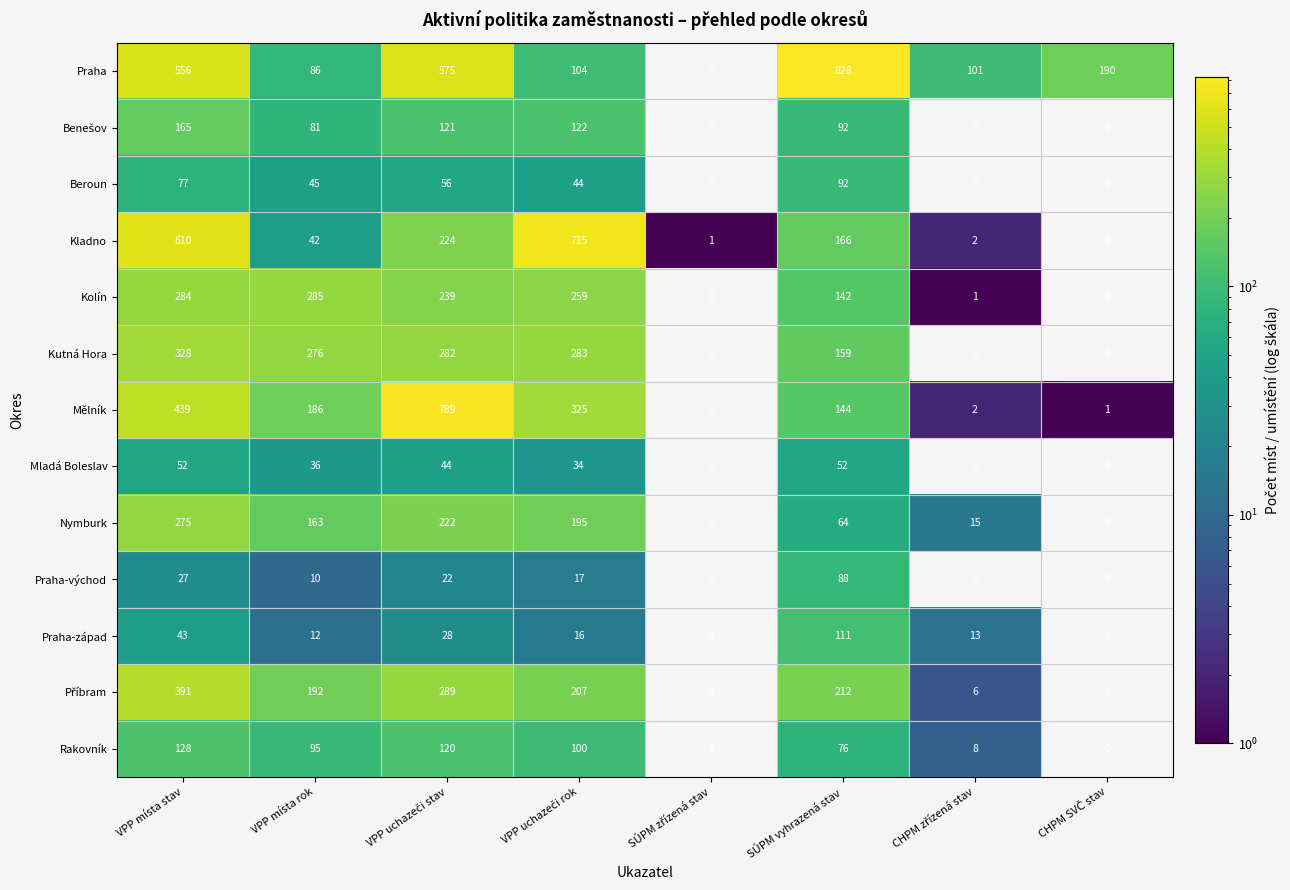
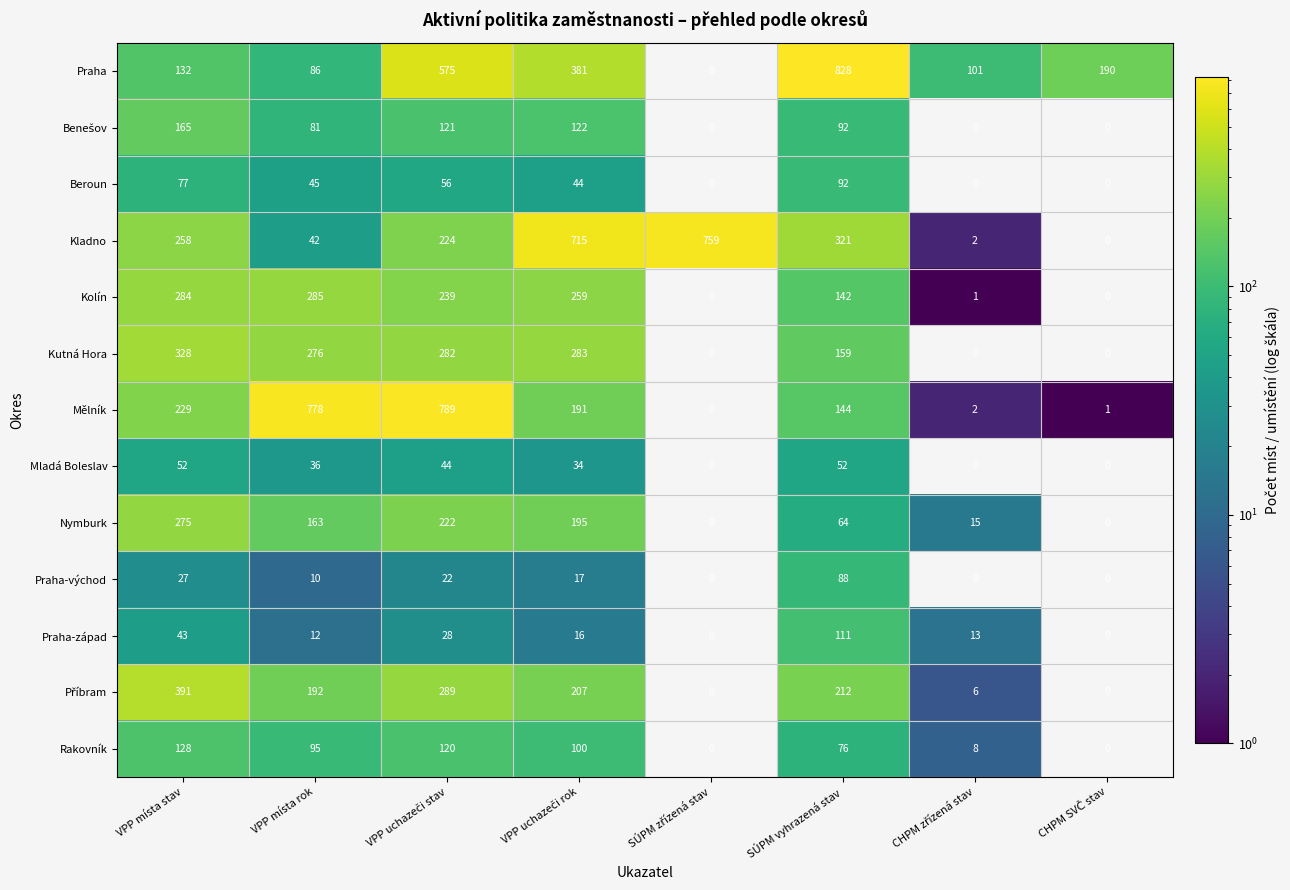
  {
    "Praha": {
-     "VPP místa stav": 556,
+     "VPP místa stav": 132,
      "VPP místa rok": 86,
      "VPP uchazeči stav": 575,
-     "VPP uchazeči rok": 104,
+     "VPP uchazeči rok": 381,
      "SÚPM vyhrazená stav": 828,
      "CHPM zřízená stav": 101,
      "CHPM SVČ stav": 190
    },
    "Benešov": {
      "VPP místa stav": 165,
      "VPP místa rok": 81,
      "VPP uchazeči stav": 121,
      "VPP uchazeči rok": 122,
      "SÚPM vyhrazená stav": 92
    },
    "Beroun": {
      "VPP místa stav": 77,
      "VPP místa rok": 45,
      "VPP uchazeči stav": 56,
      "VPP uchazeči rok": 44,
      "SÚPM vyhrazená stav": 92
    },
    "Kladno": {
-     "VPP místa stav": 610,
+     "VPP místa stav": 258,
      "VPP místa rok": 42,
      "VPP uchazeči stav": 224,
      "VPP uchazeči rok": 715,
-     "SÚPM zřízená stav": 1,
-     "SÚPM vyhrazená stav": 166,
+     "SÚPM zřízená stav": 759,
+     "SÚPM vyhrazená stav": 321,
      "CHPM zřízená stav": 2
    },
    "Kolín": {
      "VPP místa stav": 284,
      "VPP místa rok": 285,
      "VPP uchazeči stav": 239,
      "VPP uchazeči rok": 259,
      "SÚPM vyhrazená stav": 142,
      "CHPM zřízená stav": 1
    },
    "Kutná Hora": {
      "VPP místa stav": 328,
      "VPP místa rok": 276,
      "VPP uchazeči stav": 282,
      "VPP uchazeči rok": 283,
      "SÚPM vyhrazená stav": 159
    },
    "Mělník": {
-     "VPP místa stav": 439,
-     "VPP místa rok": 186,
+     "VPP místa stav": 229,
+     "VPP místa rok": 778,
      "VPP uchazeči stav": 789,
-     "VPP uchazeči rok": 325,
+     "VPP uchazeči rok": 191,
      "SÚPM vyhrazená stav": 144,
      "CHPM zřízená stav": 2,
      "CHPM SVČ stav": 1
    },
    "Mladá Boleslav": {
      "VPP místa stav": 52,
      "VPP místa rok": 36,
      "VPP uchazeči stav": 44,
      "VPP uchazeči rok": 34,
      "SÚPM vyhrazená stav": 52
    },
    "Nymburk": {
      "VPP místa stav": 275,
      "VPP místa rok": 163,
      "VPP uchazeči stav": 222,
      "VPP uchazeči rok": 195,
      "SÚPM vyhrazená stav": 64,
      "CHPM zřízená stav": 15
    },
    "Praha-východ": {
      "VPP místa stav": 27,
      "VPP místa rok": 10,
      "VPP uchazeči stav": 22,
      "VPP uchazeči rok": 17,
      "SÚPM vyhrazená stav": 88
    },
    "Praha-západ": {
      "VPP místa stav": 43,
      "VPP místa rok": 12,
      "VPP uchazeči stav": 28,
      "VPP uchazeči rok": 16,
      "SÚPM vyhrazená stav": 111,
      "CHPM zřízená stav": 13
    },
    "Příbram": {
      "VPP místa stav": 391,
      "VPP místa rok": 192,
      "VPP uchazeči stav": 289,
      "VPP uchazeči rok": 207,
      "SÚPM vyhrazená stav": 212,
      "CHPM zřízená stav": 6
    },
    "Rakovník": {
      "VPP místa stav": 128,
      "VPP místa rok": 95,
      "VPP uchazeči stav": 120,
      "VPP uchazeči rok": 100,
      "SÚPM vyhrazená stav": 76,
      "CHPM zřízená stav": 8
    }
  }
